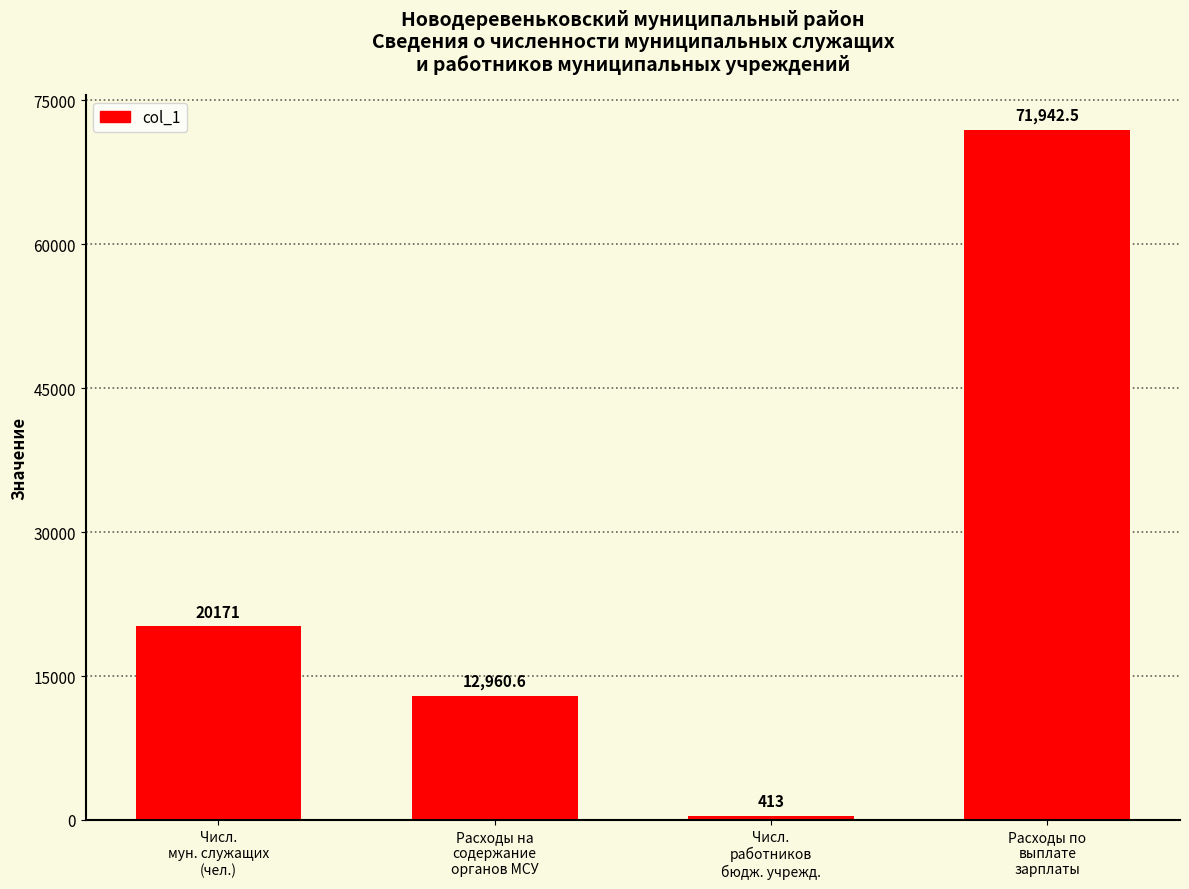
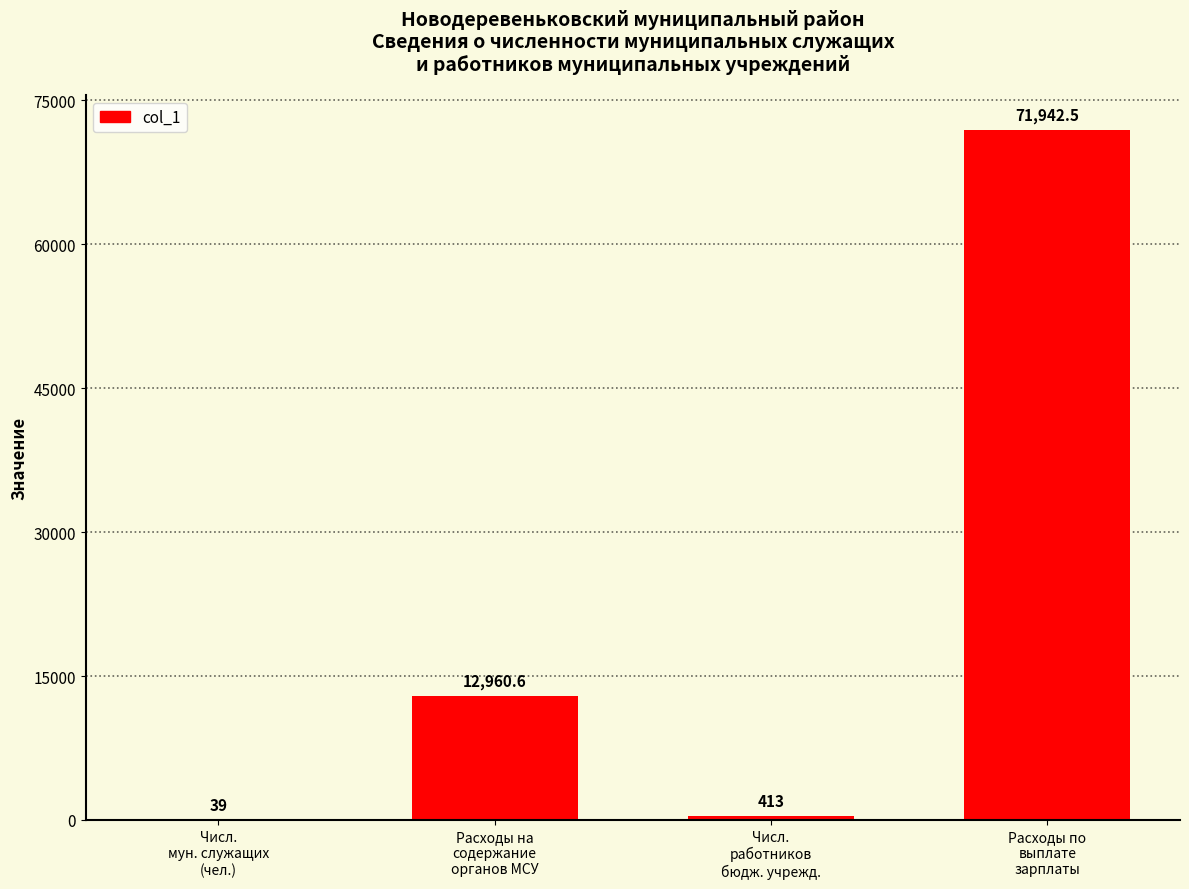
  {
-   "Числ. мун. служащих (чел.)": "20171",
+   "Числ. мун. служащих (чел.)": "39",
    "Расходы на содержание органов МСУ": "12,960.6",
    "Числ. работников бюдж. учрежд.": "413",
    "Расходы по выплате зарплаты": "71,942.5"
  }
